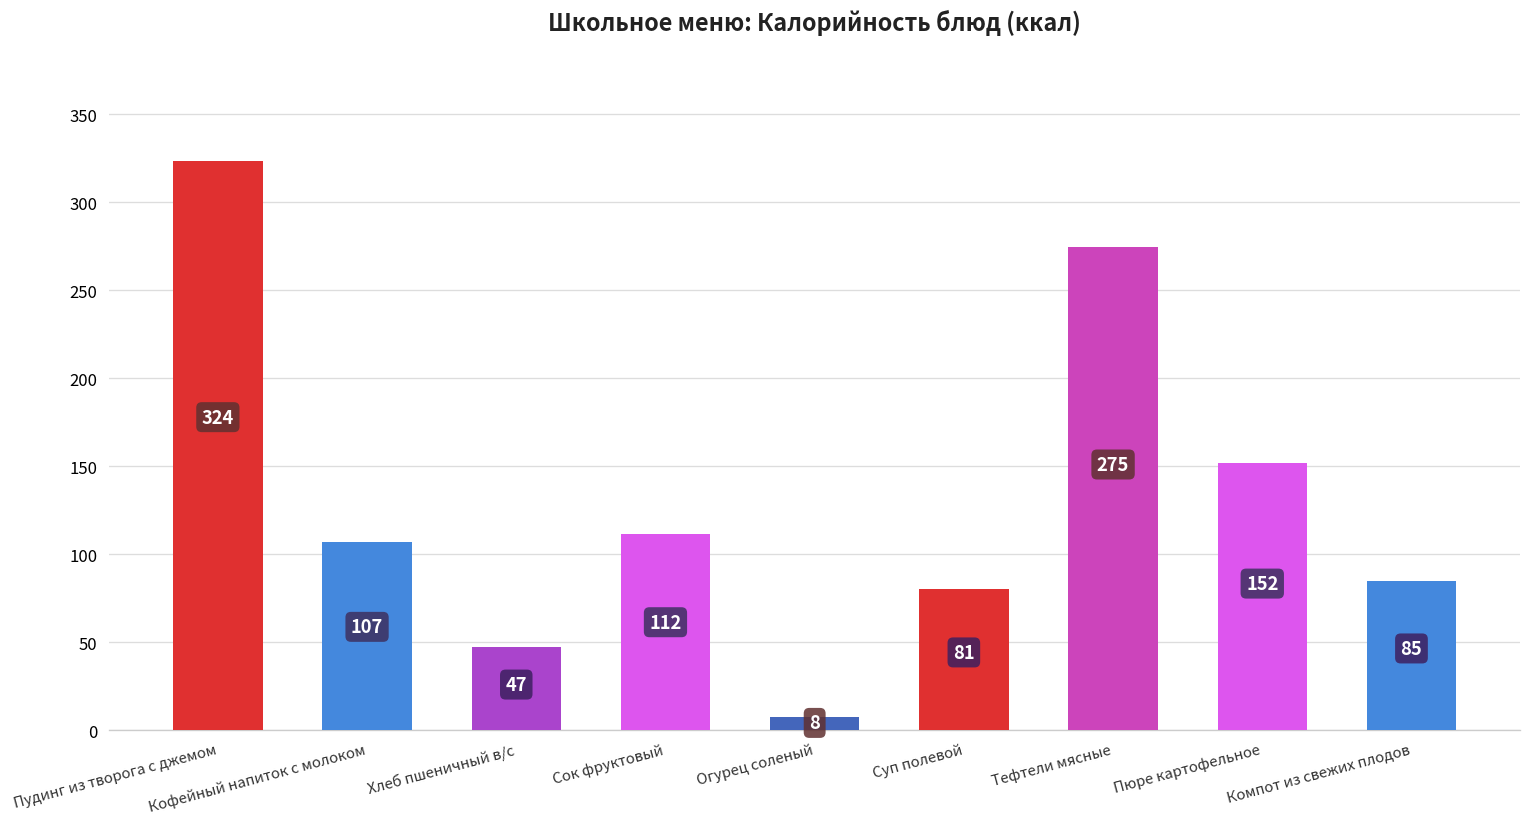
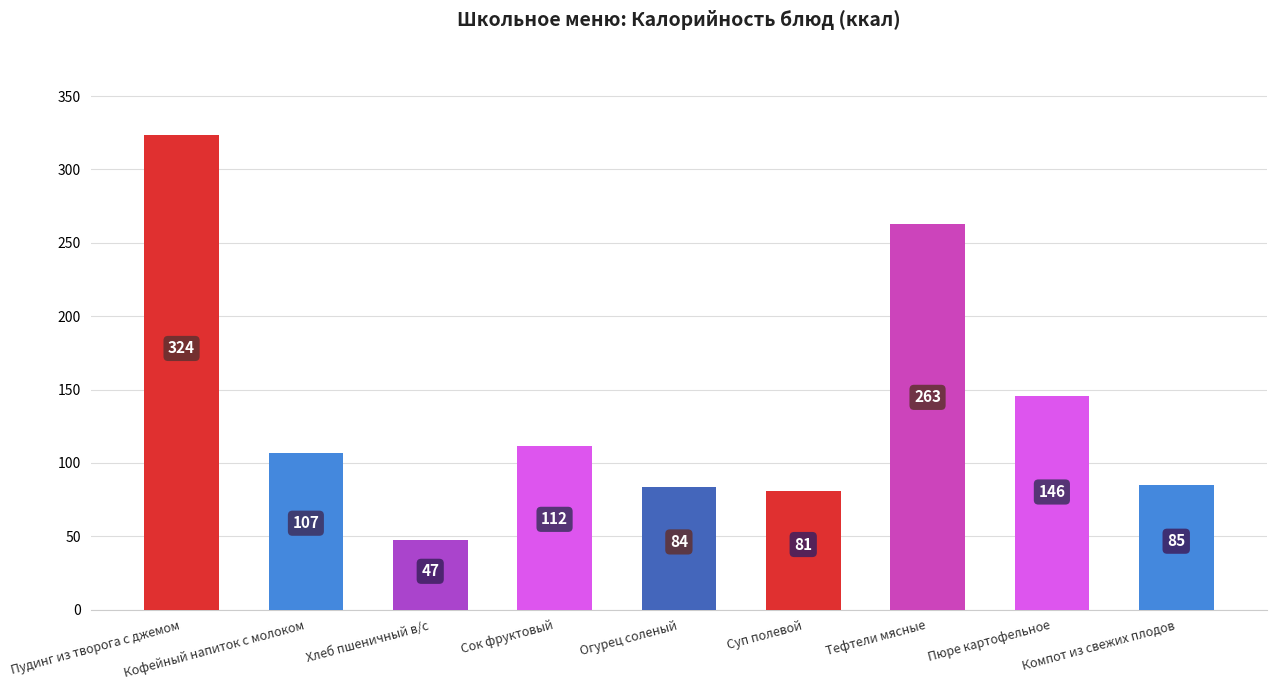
  {
-   "Огурец соленый": 8,
-   "Тефтели мясные": 275,
-   "Пюре картофельное": 152
+   "Огурец соленый": 84,
+   "Тефтели мясные": 263,
+   "Пюре картофельное": 146
  }
